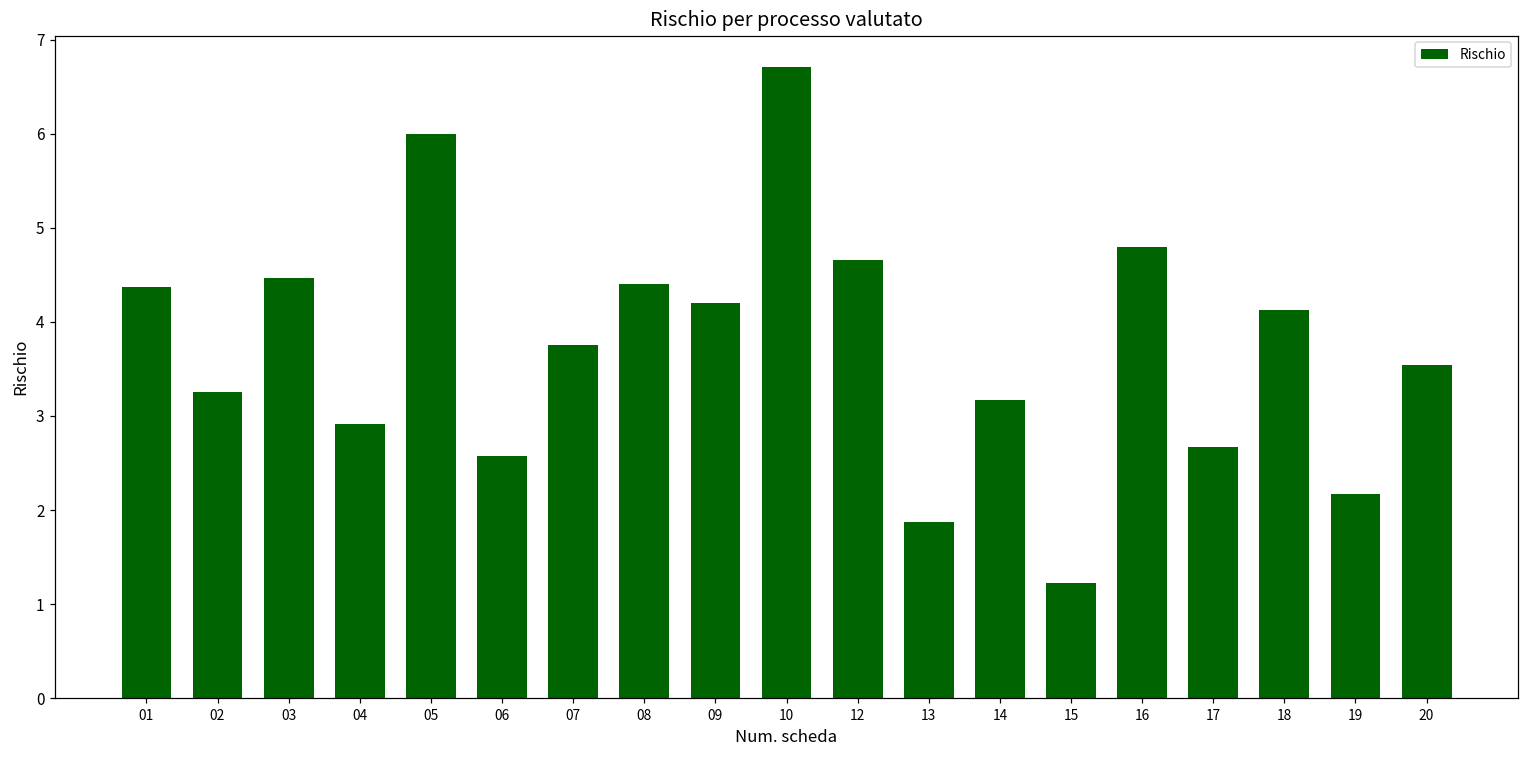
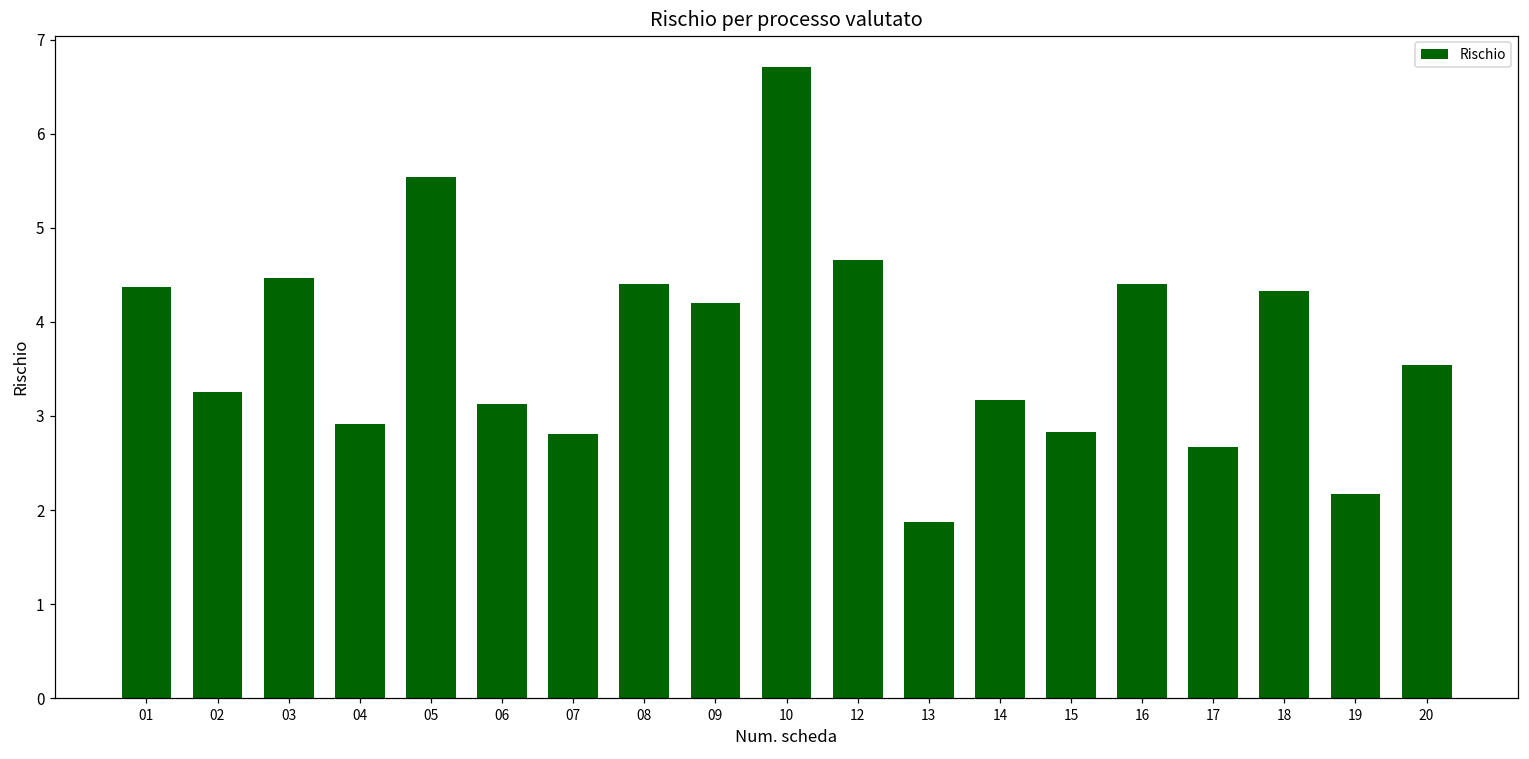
  {
    "01": 4.4,
    "02": 3.3,
    "03": 4.5,
    "04": 2.9,
-   "05": 6.0,
-   "06": 2.6,
-   "07": 3.8,
+   "05": 5.5,
+   "06": 3.1,
+   "07": 2.8,
    "08": 4.4,
    "09": 4.2,
    "10": 6.7,
    "12": 4.7,
    "13": 1.9,
    "14": 3.2,
-   "15": 1.2,
-   "16": 4.8,
+   "15": 2.8,
+   "16": 4.4,
    "17": 2.7,
-   "18": 4.1,
+   "18": 4.3,
    "19": 2.2,
    "20": 3.5
  }
